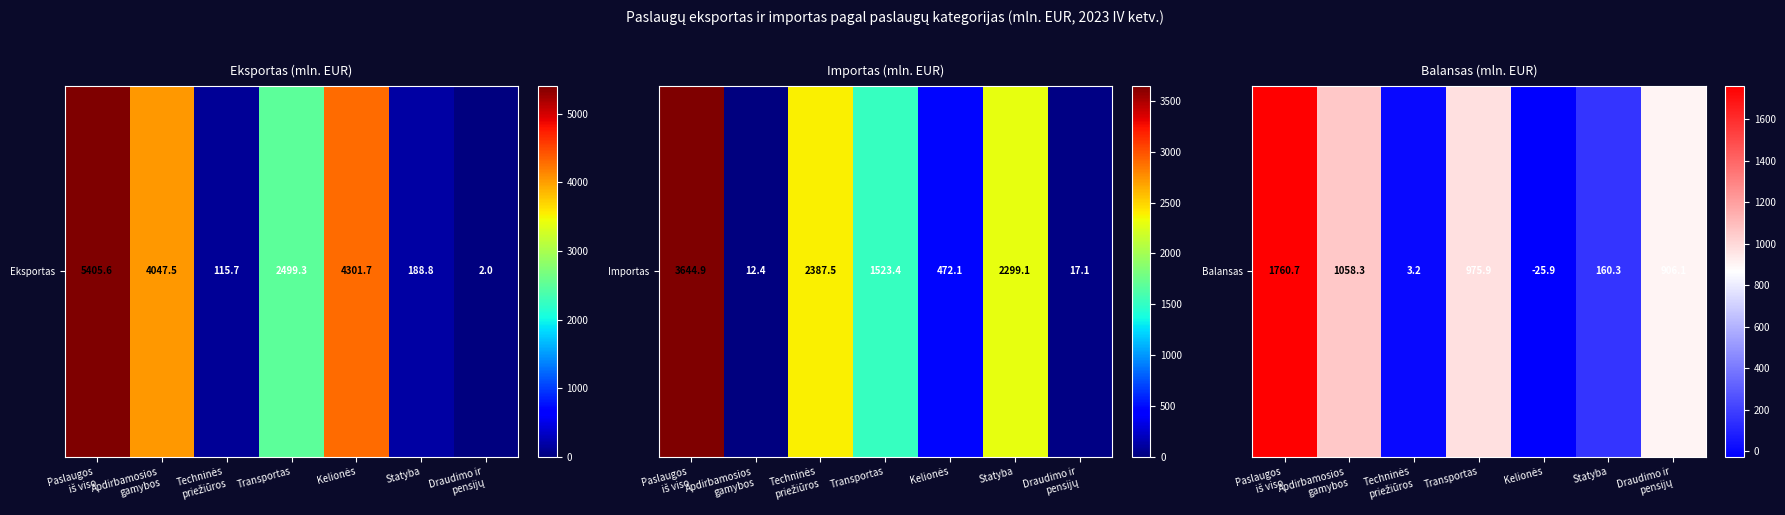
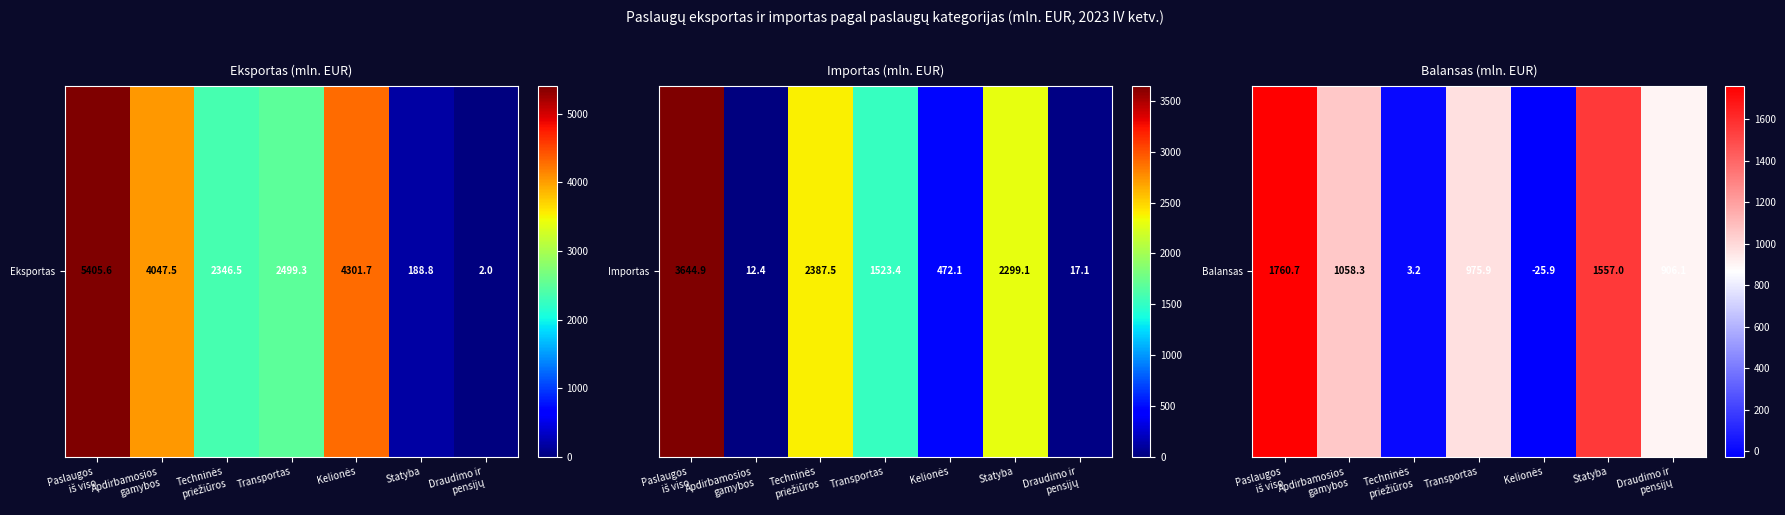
  {
    "Eksportas (mln. EUR)": {
      "Eksportas": {
        "Paslaugos iš viso": 5405.6,
        "Apdirbamosios gamybos": 4047.5,
-       "Techninės priežiūros": 115.7,
+       "Techninės priežiūros": 2346.5,
        "Transportas": 2499.3,
        "Kelionės": 4301.7,
        "Statyba": 188.8,
        "Draudimo ir pensijų": 2.0
      }
    },
    "Importas (mln. EUR)": {
      "Importas": {
        "Paslaugos iš viso": 3644.9,
        "Apdirbamosios gamybos": 12.4,
        "Techninės priežiūros": 2387.5,
        "Transportas": 1523.4,
        "Kelionės": 472.1,
        "Statyba": 2299.1,
        "Draudimo ir pensijų": 17.1
      }
    },
    "Balansas (mln. EUR)": {
      "Balansas": {
        "Paslaugos iš viso": 1760.7,
        "Apdirbamosios gamybos": 1058.3,
        "Techninės priežiūros": 3.2,
        "Kelionės": -25.9,
-       "Statyba": 160.3
+       "Statyba": 1557.0
      }
    }
  }
